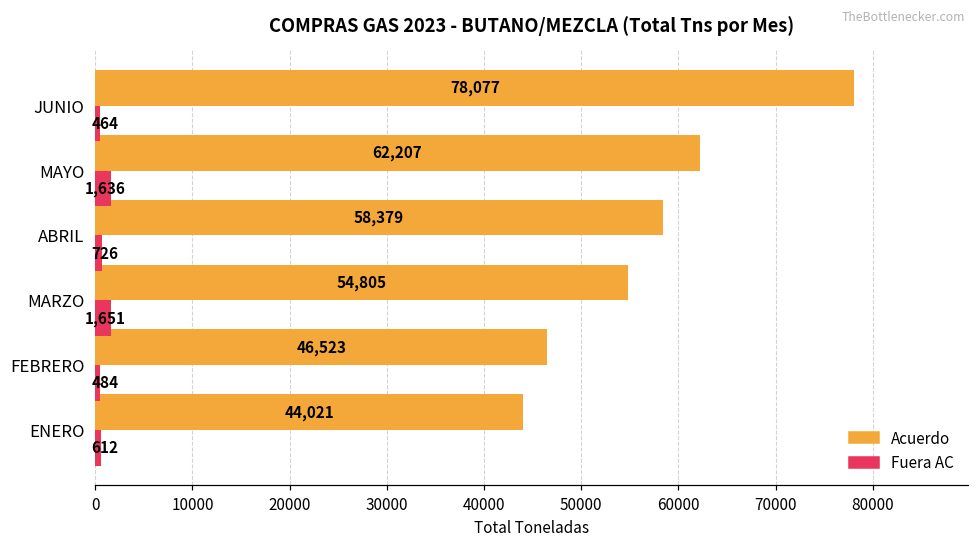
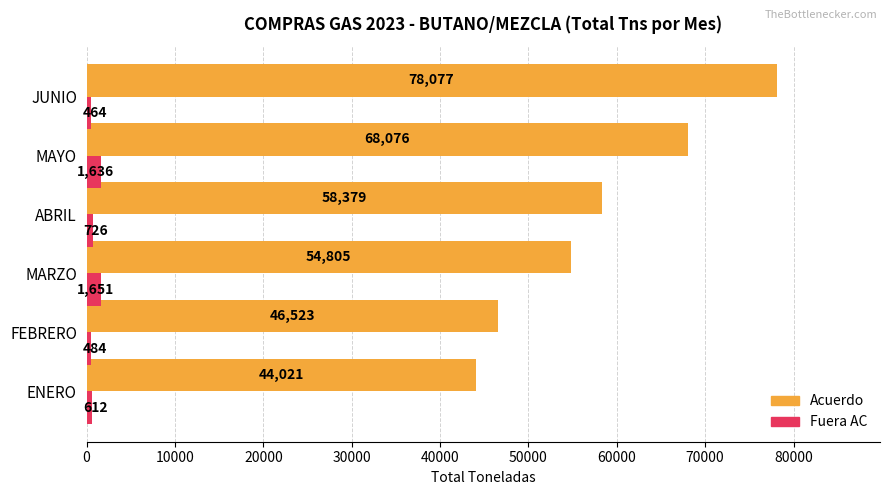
  {
    "Acuerdo": {
      "JUNIO": "78,077",
-     "MAYO": "62,207",
+     "MAYO": "68,076",
      "ABRIL": "58,379",
      "MARZO": "54,805",
      "FEBRERO": "46,523",
      "ENERO": "44,021"
    },
    "Fuera AC": {
      "JUNIO": "464",
      "MAYO": "1,636",
      "ABRIL": "726",
      "MARZO": "1,651",
      "FEBRERO": "484",
      "ENERO": "612"
    }
  }
